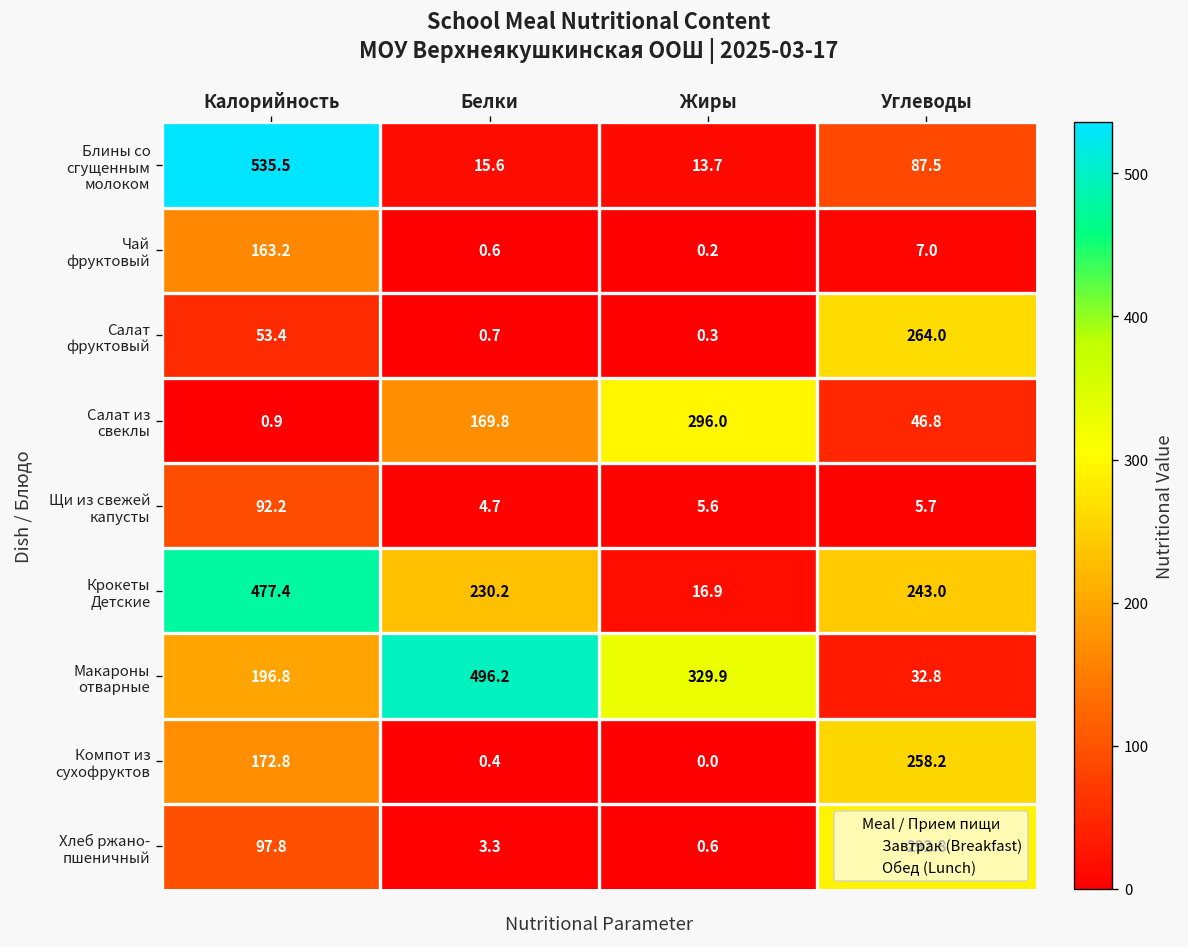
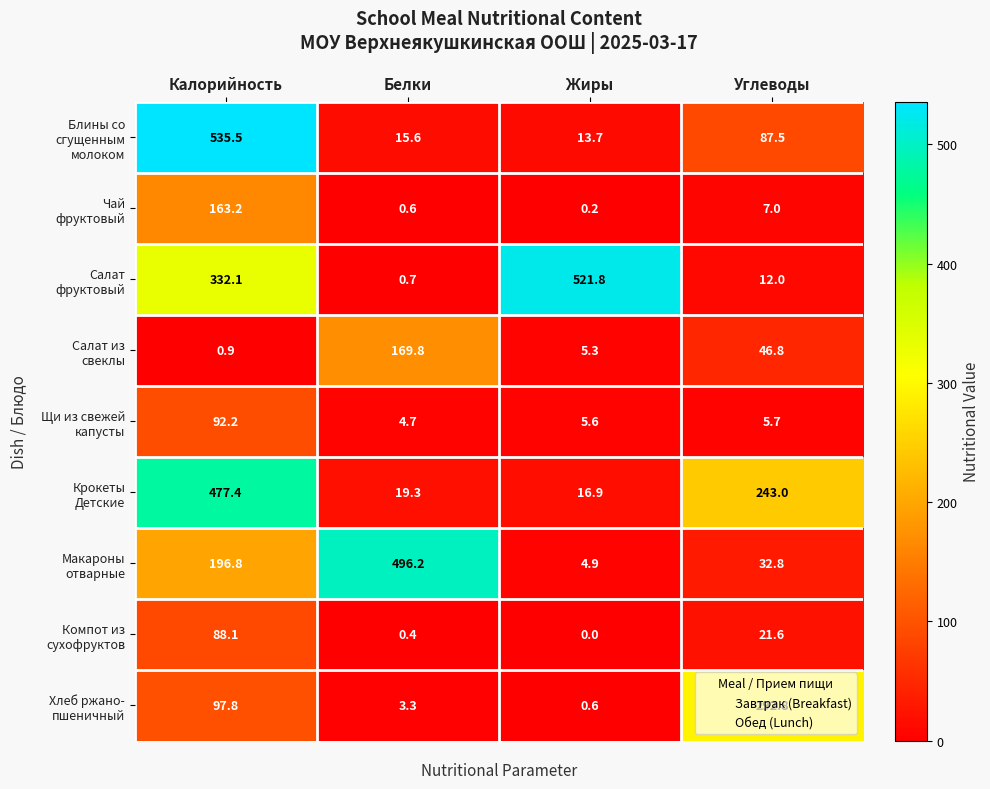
  {
    "Блины со сгущенным молоком": {
      "Калорийность": 535.5,
      "Белки": 15.6,
      "Жиры": 13.7,
      "Углеводы": 87.5
    },
    "Чай фруктовый": {
      "Калорийность": 163.2,
      "Белки": 0.6,
      "Жиры": 0.2,
      "Углеводы": 7.0
    },
    "Салат фруктовый": {
-     "Калорийность": 53.4,
+     "Калорийность": 332.1,
      "Белки": 0.7,
-     "Жиры": 0.3,
-     "Углеводы": 264.0
+     "Жиры": 521.8,
+     "Углеводы": 12.0
    },
    "Салат из свеклы": {
      "Калорийность": 0.9,
      "Белки": 169.8,
-     "Жиры": 296.0,
+     "Жиры": 5.3,
      "Углеводы": 46.8
    },
    "Щи из свежей капусты": {
      "Калорийность": 92.2,
      "Белки": 4.7,
      "Жиры": 5.6,
      "Углеводы": 5.7
    },
    "Крокеты Детские": {
      "Калорийность": 477.4,
-     "Белки": 230.2,
+     "Белки": 19.3,
      "Жиры": 16.9,
      "Углеводы": 243.0
    },
    "Макароны отварные": {
      "Калорийность": 196.8,
      "Белки": 496.2,
-     "Жиры": 329.9,
+     "Жиры": 4.9,
      "Углеводы": 32.8
    },
    "Компот из сухофруктов": {
-     "Калорийность": 172.8,
+     "Калорийность": 88.1,
      "Белки": 0.4,
      "Жиры": 0.0,
-     "Углеводы": 258.2
+     "Углеводы": 21.6
    },
    "Хлеб ржано- пшеничный": {
      "Калорийность": 97.8,
      "Белки": 3.3,
      "Жиры": 0.6
    }
  }
